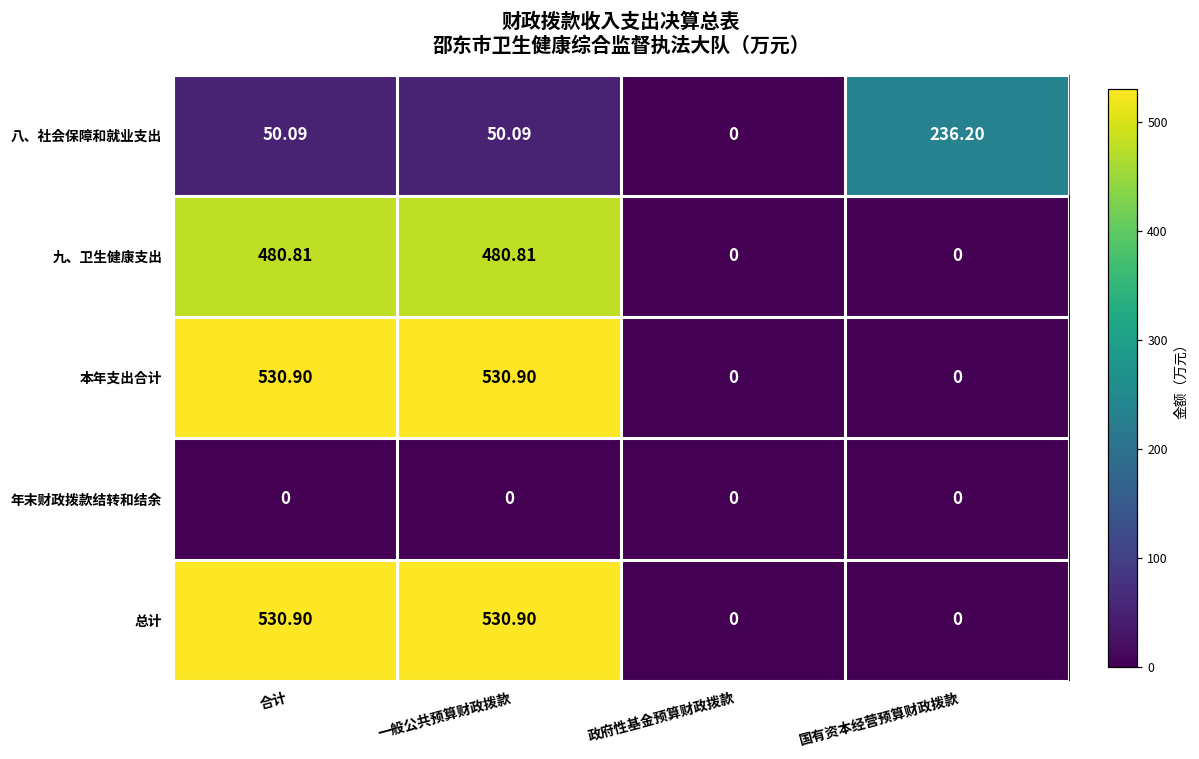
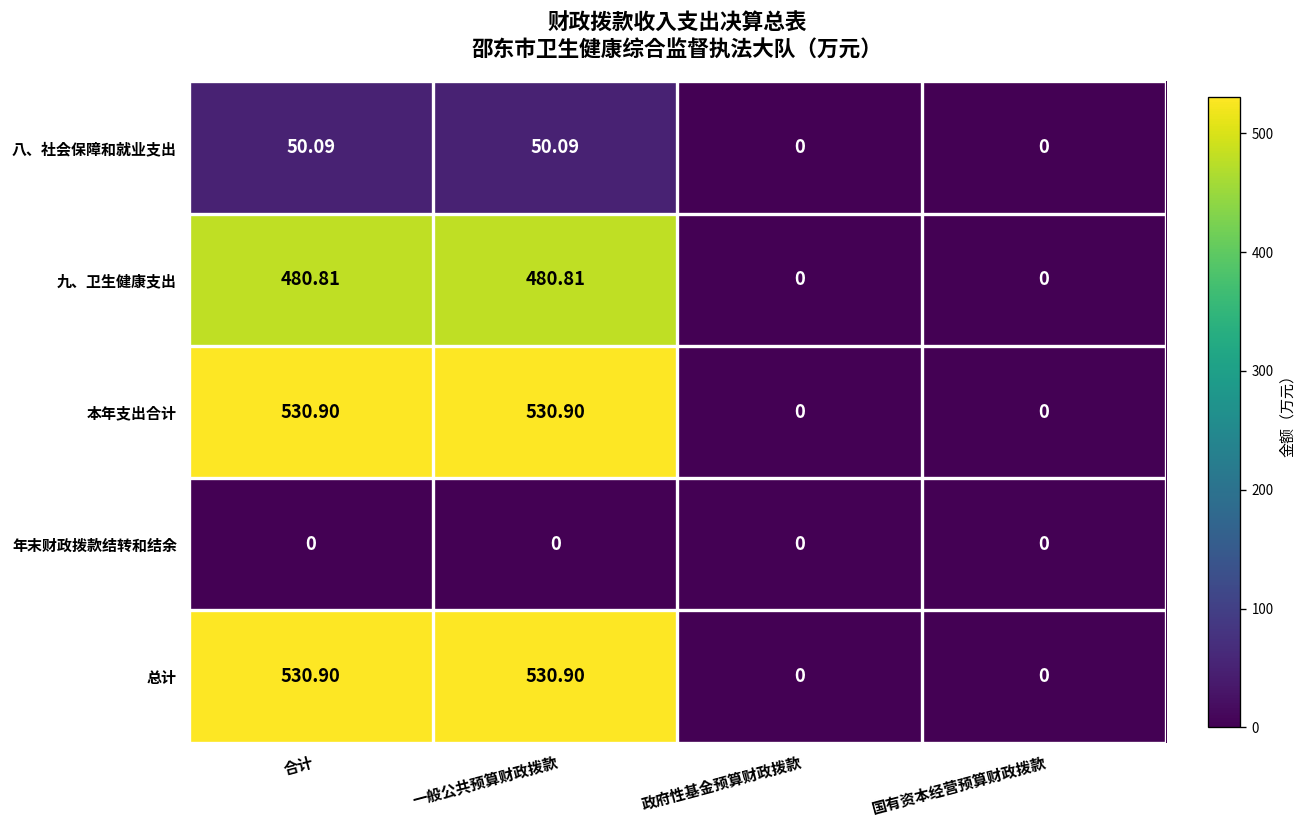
  {
    "八、社会保障和就业支出": {
      "合计": 50.09,
      "一般公共预算财政拨款": 50.09,
      "政府性基金预算财政拨款": 0,
-     "国有资本经营预算财政拨款": 236.20
+     "国有资本经营预算财政拨款": 0
    },
    "九、卫生健康支出": {
      "合计": 480.81,
      "一般公共预算财政拨款": 480.81,
      "政府性基金预算财政拨款": 0,
      "国有资本经营预算财政拨款": 0
    },
    "本年支出合计": {
      "合计": 530.90,
      "一般公共预算财政拨款": 530.90,
      "政府性基金预算财政拨款": 0,
      "国有资本经营预算财政拨款": 0
    },
    "年末财政拨款结转和结余": {
      "合计": 0,
      "一般公共预算财政拨款": 0,
      "政府性基金预算财政拨款": 0,
      "国有资本经营预算财政拨款": 0
    },
    "总计": {
      "合计": 530.90,
      "一般公共预算财政拨款": 530.90,
      "政府性基金预算财政拨款": 0,
      "国有资本经营预算财政拨款": 0
    }
  }
